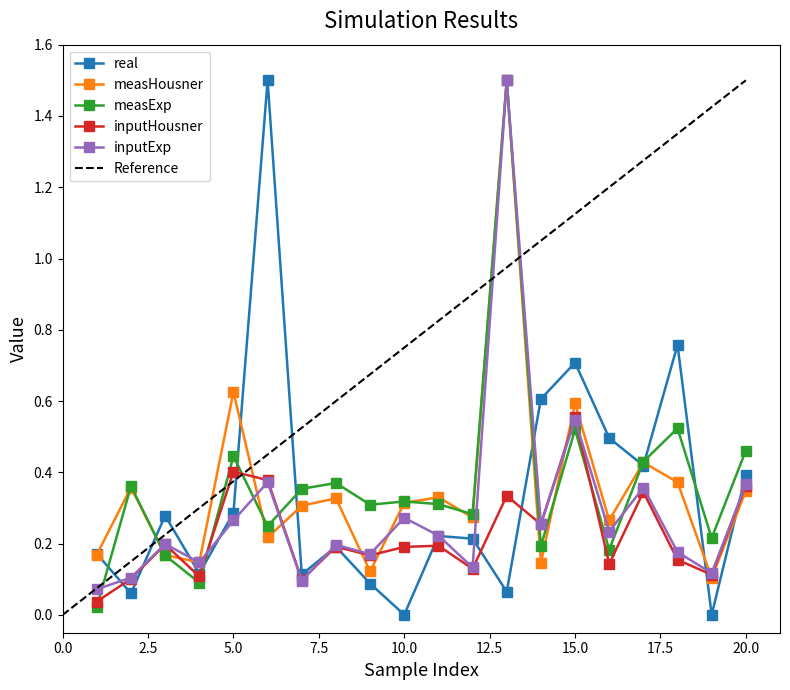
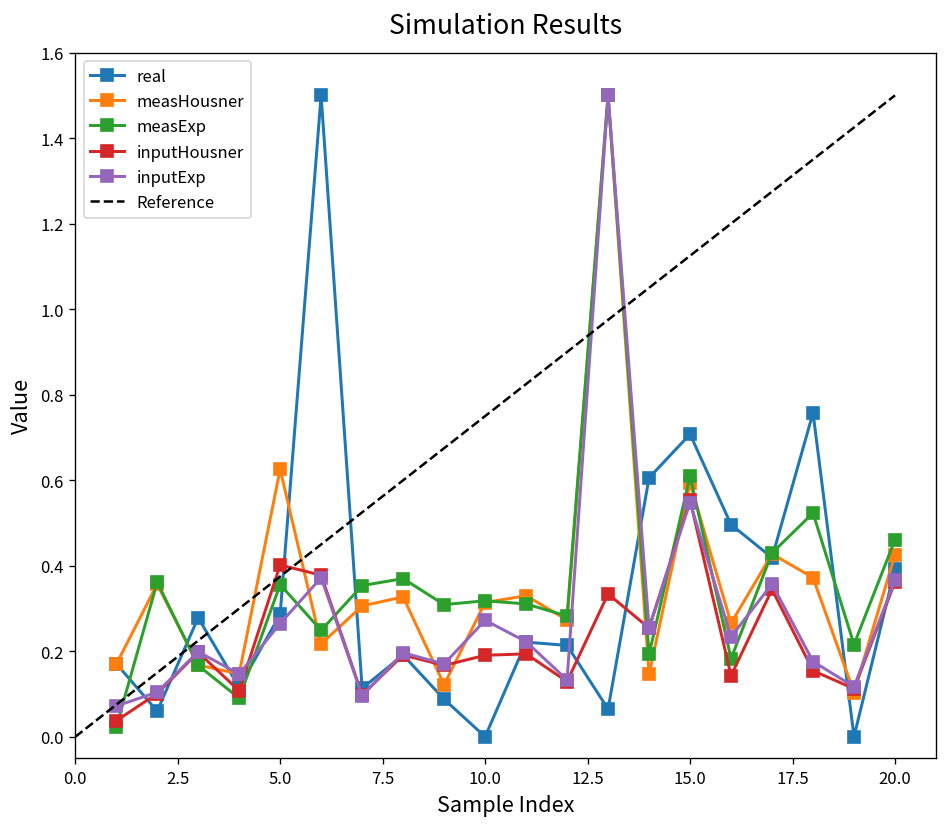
  {
    "real": {
      "5.0": 0.29,
      "10.0": 0.00,
      "15.0": 0.71,
      "20.0": 0.39
    },
    "measHousner": {
      "5.0": 0.63,
      "15.0": 0.59,
-     "20.0": 0.35
+     "20.0": 0.43
    },
    "measExp": {
-     "5.0": 0.45,
-     "15.0": 0.52,
+     "5.0": 0.36,
+     "15.0": 0.61,
      "20.0": 0.46
    },
    "inputHousner": {
      "5.0": 0.40,
      "10.0": 0.19
    },
    "inputExp": {
      "5.0": 0.26,
      "10.0": 0.27
    },
    "Reference": {
      "0.0": 0.00,
      "20.0": 1.50
    }
  }
